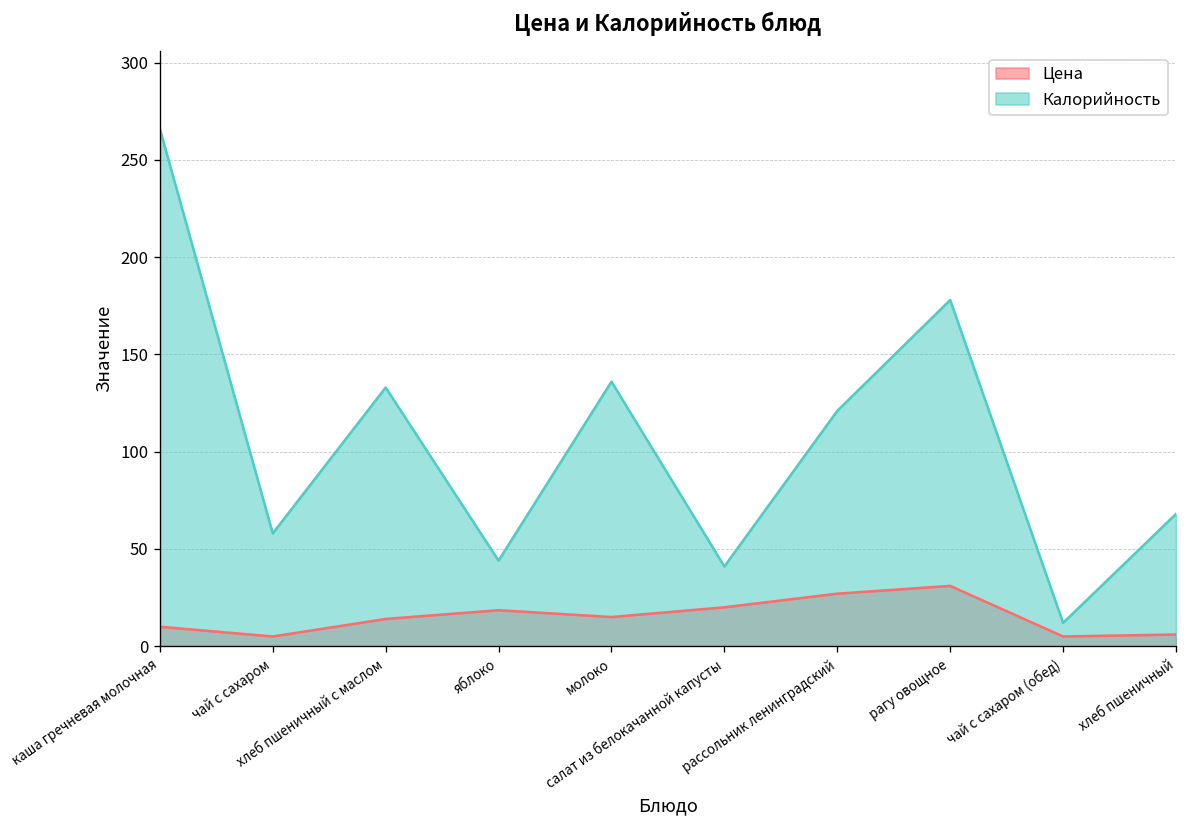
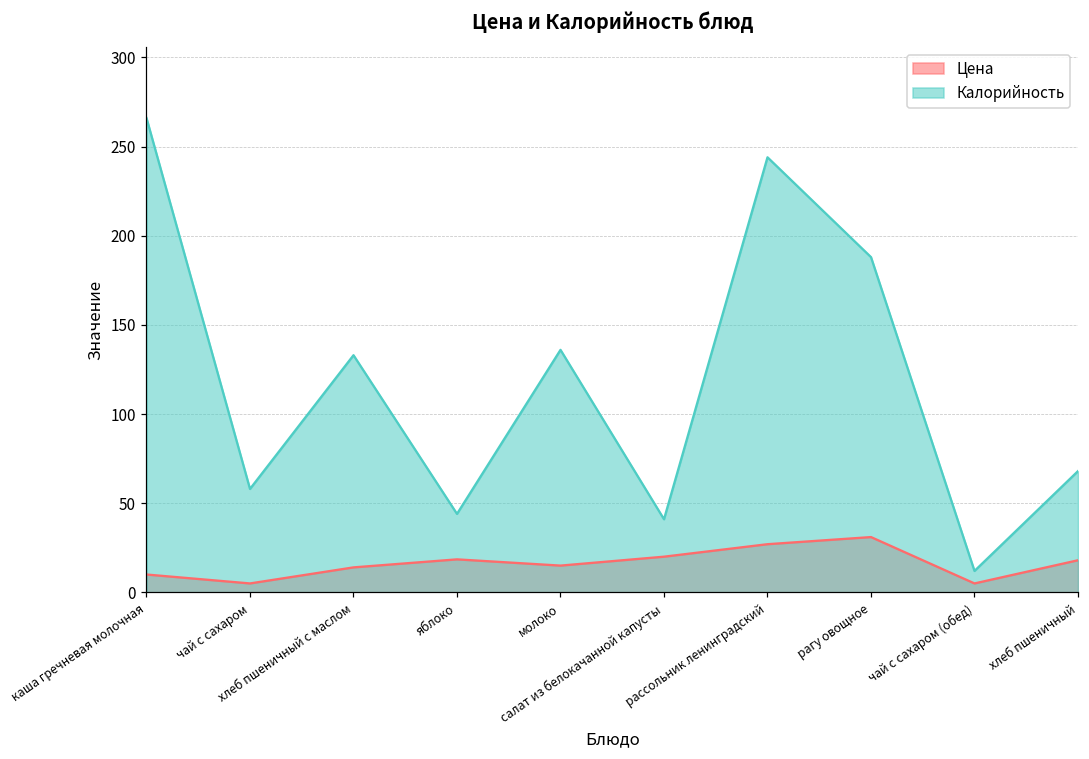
  {
    "Цена": {
      "каша гречневая молочная": 10,
      "чай с сахаром": 5,
      "хлеб пшеничный с маслом": 14,
      "яблоко": 19,
      "молоко": 15,
      "салат из белокачанной капусты": 20,
      "рассольник ленинградский": 27,
      "рагу овощное": 31,
      "чай с сахаром (обед)": 5,
-     "хлеб пшеничный": 6
+     "хлеб пшеничный": 18
    },
    "Калорийность": {
      "каша гречневая молочная": 266,
      "чай с сахаром": 58,
      "хлеб пшеничный с маслом": 133,
      "яблоко": 44,
      "молоко": 136,
      "салат из белокачанной капусты": 41,
-     "рассольник ленинградский": 121,
-     "рагу овощное": 178,
+     "рассольник ленинградский": 244,
+     "рагу овощное": 188,
      "чай с сахаром (обед)": 12,
      "хлеб пшеничный": 68
    }
  }
